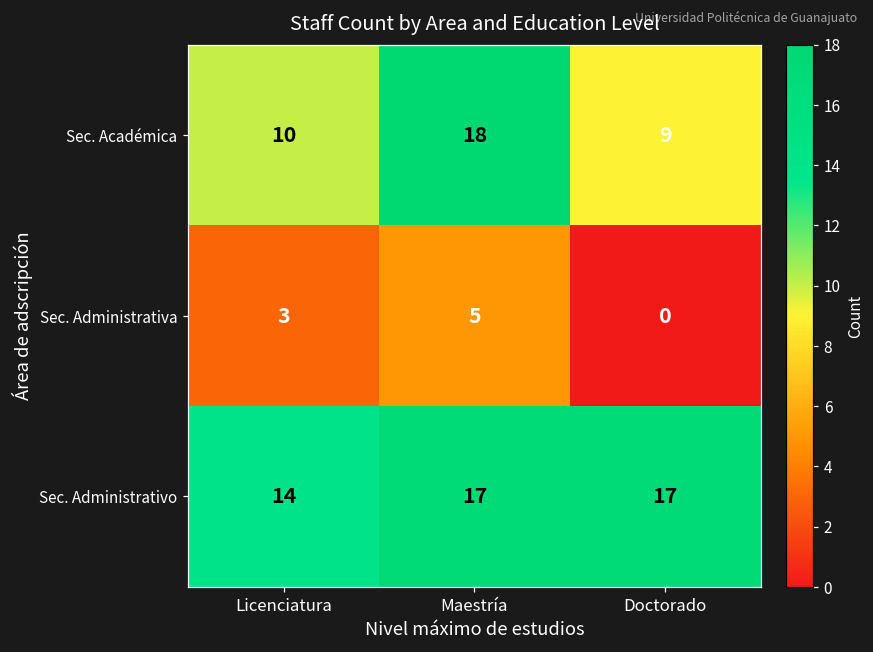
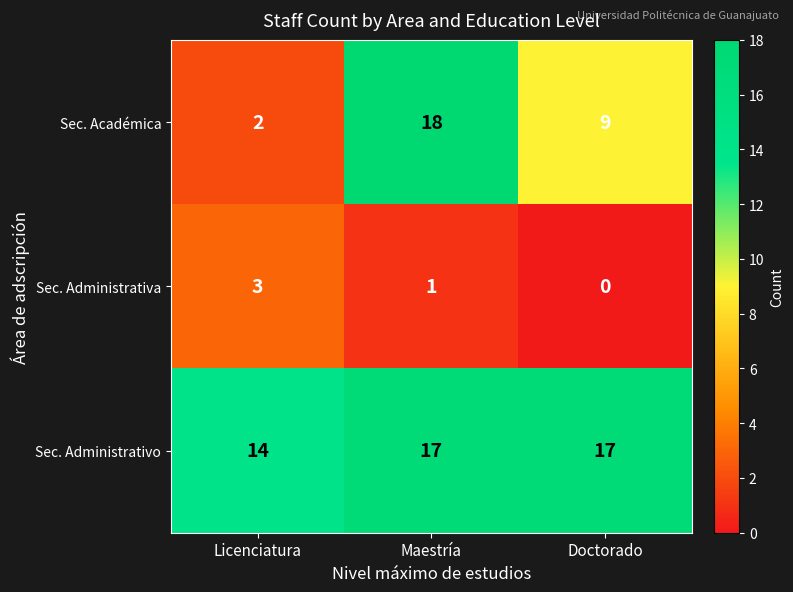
  {
    "Sec. Académica": {
-     "Licenciatura": 10,
+     "Licenciatura": 2,
      "Maestría": 18,
      "Doctorado": 9
    },
    "Sec. Administrativa": {
      "Licenciatura": 3,
-     "Maestría": 5,
+     "Maestría": 1,
      "Doctorado": 0
    },
    "Sec. Administrativo": {
      "Licenciatura": 14,
      "Maestría": 17,
      "Doctorado": 17
    }
  }
